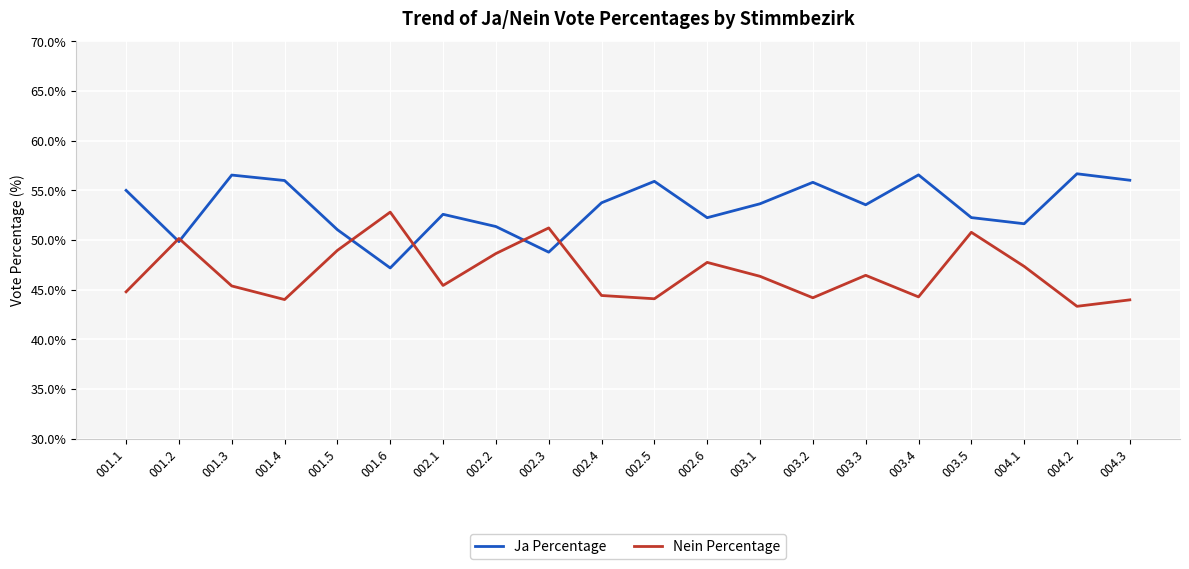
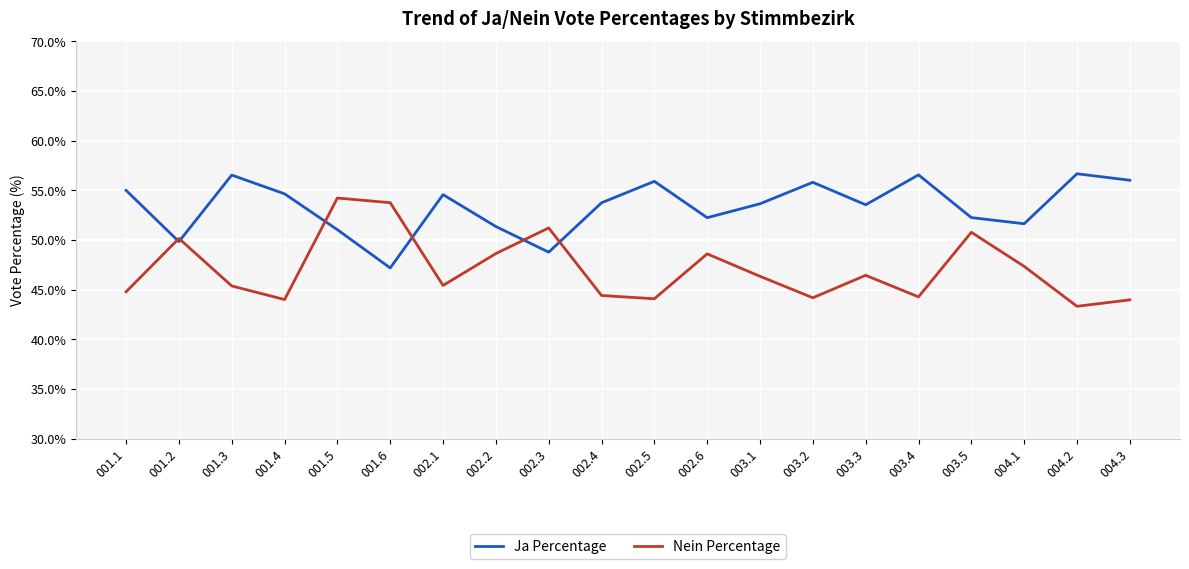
  {
    "Ja Percentage": {
      "001.1": "55%",
      "001.2": "50%",
      "001.3": "57%",
-     "001.4": "56%",
+     "001.4": "55%",
      "001.5": "51%",
      "001.6": "47%",
-     "002.1": "53%",
+     "002.1": "55%",
      "002.2": "51%",
      "002.3": "49%",
      "002.4": "54%",
      "002.5": "56%",
      "002.6": "52%",
      "003.1": "54%",
      "003.2": "56%",
      "003.3": "54%",
      "003.4": "57%",
      "003.5": "52%",
      "004.1": "52%",
      "004.2": "57%",
      "004.3": "56%"
    },
    "Nein Percentage": {
      "001.1": "45%",
      "001.2": "50%",
      "001.3": "45%",
      "001.4": "44%",
-     "001.5": "49%",
-     "001.6": "53%",
+     "001.5": "54%",
+     "001.6": "54%",
      "002.1": "45%",
      "002.2": "49%",
      "002.3": "51%",
      "002.4": "44%",
      "002.5": "44%",
-     "002.6": "48%",
+     "002.6": "49%",
      "003.1": "46%",
      "003.2": "44%",
      "003.3": "46%",
      "003.4": "44%",
      "003.5": "51%",
      "004.1": "47%",
      "004.2": "43%",
      "004.3": "44%"
    }
  }
